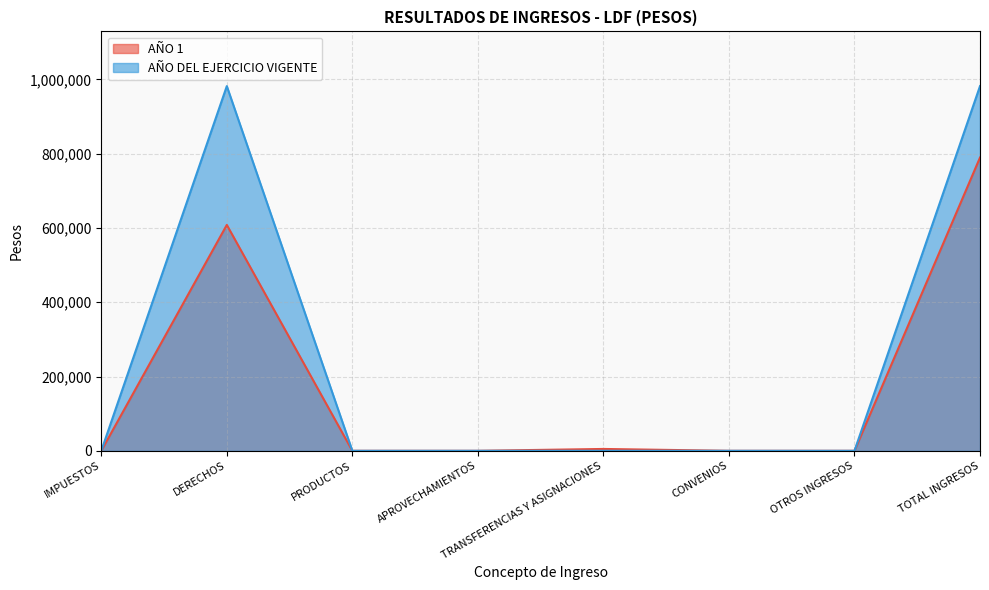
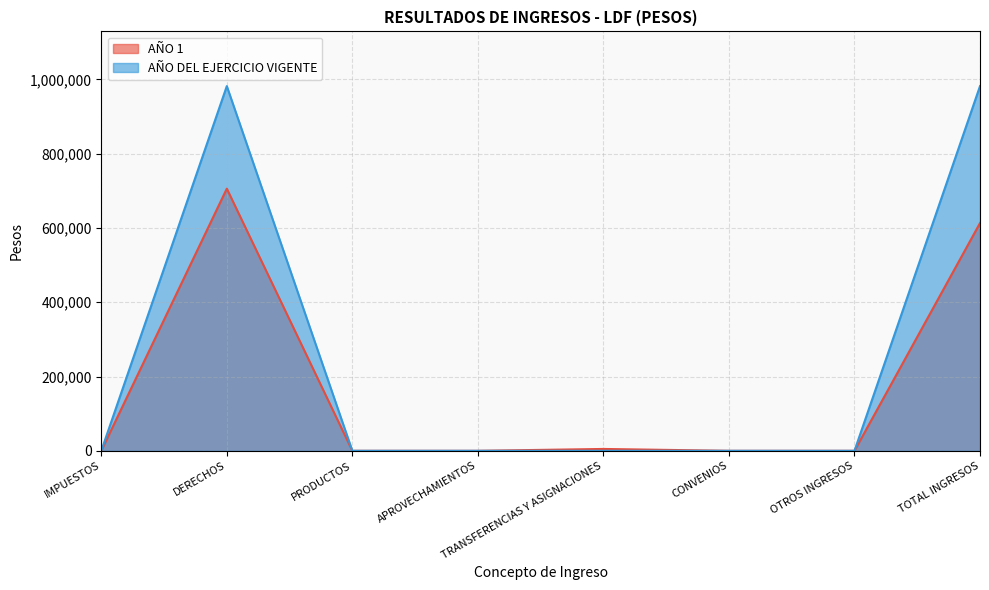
  {
    "AÑO 1": {
-     "DERECHOS": "610,000",
-     "TOTAL INGRESOS": "790,000"
+     "DERECHOS": "710,000",
+     "TOTAL INGRESOS": "610,000"
    },
    "AÑO DEL EJERCICIO VIGENTE": {
      "DERECHOS": "980,000",
      "TOTAL INGRESOS": "980,000"
    }
  }
